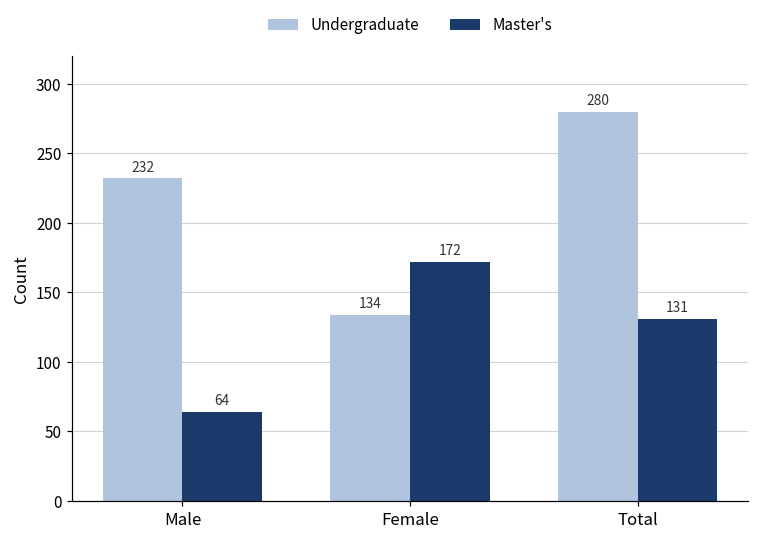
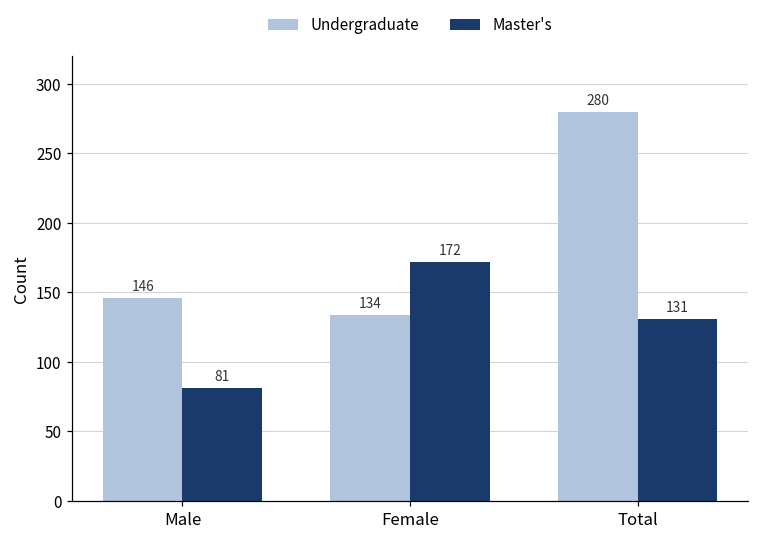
  {
    "Undergraduate": {
-     "Male": 232,
+     "Male": 146,
      "Female": 134,
      "Total": 280
    },
    "Master's": {
-     "Male": 64,
+     "Male": 81,
      "Female": 172,
      "Total": 131
    }
  }
